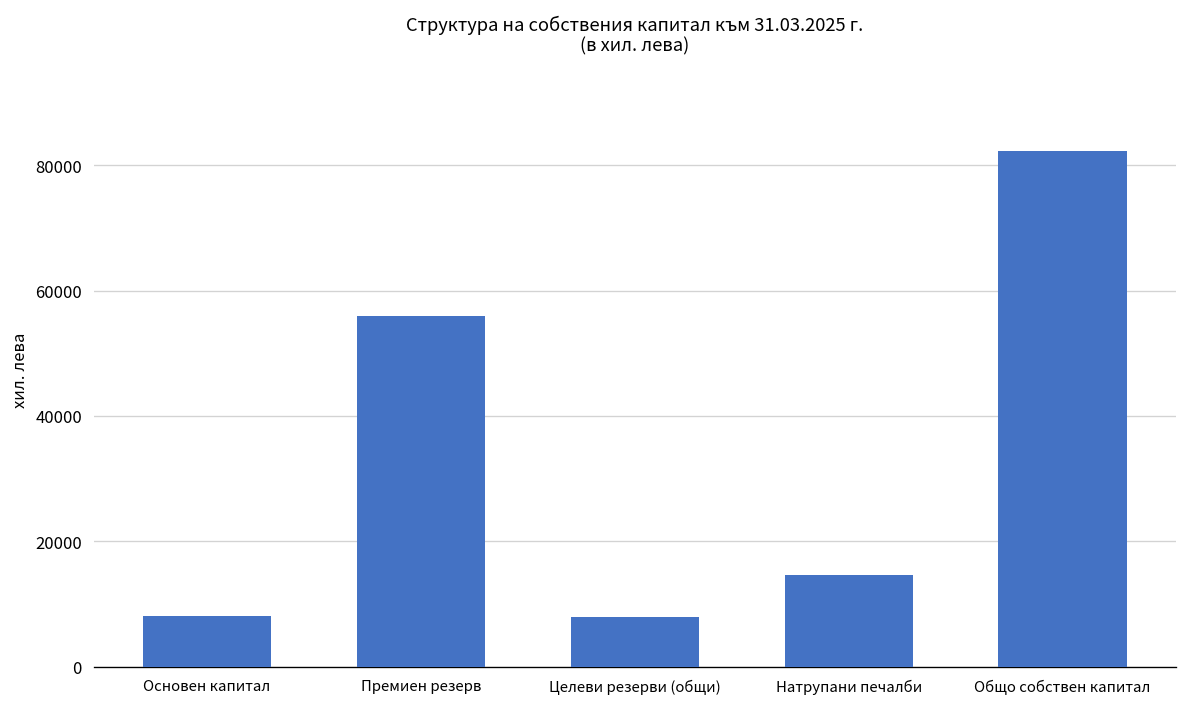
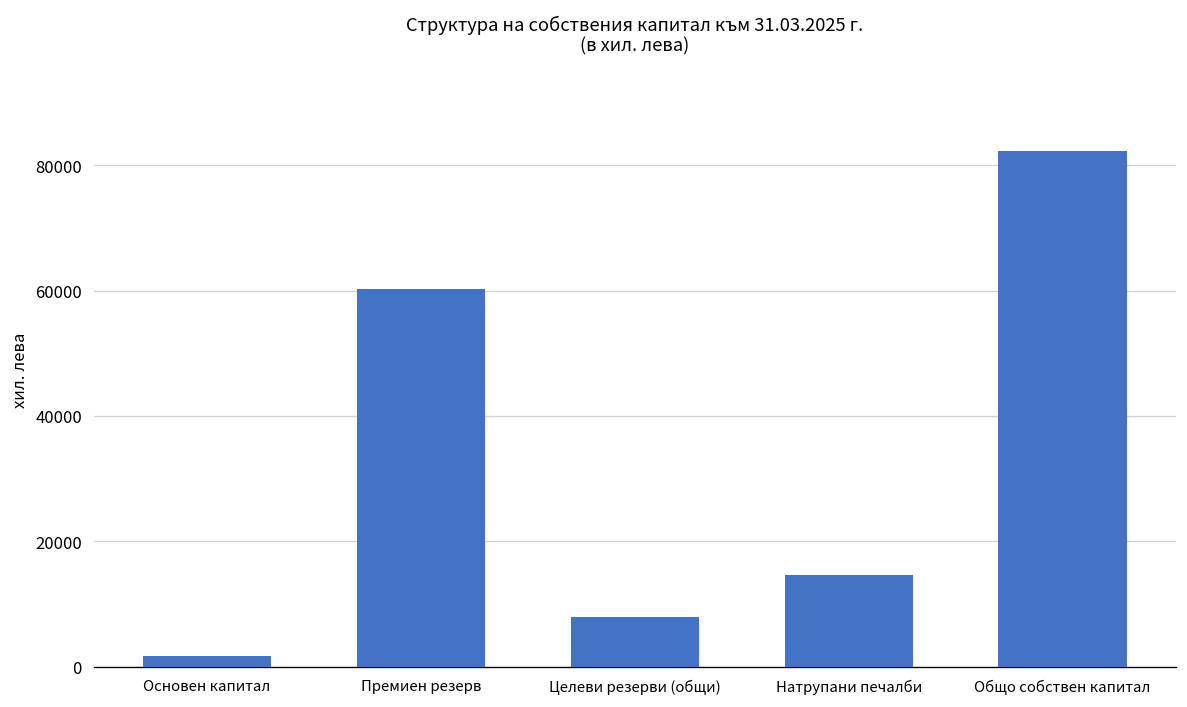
  {
-   "Основен капитал": 8000,
-   "Премиен резерв": 56000,
+   "Основен капитал": 2000,
+   "Премиен резерв": 60000,
    "Целеви резерви (общи)": 8000,
    "Натрупани печалби": 15000,
    "Общо собствен капитал": 82000
  }
